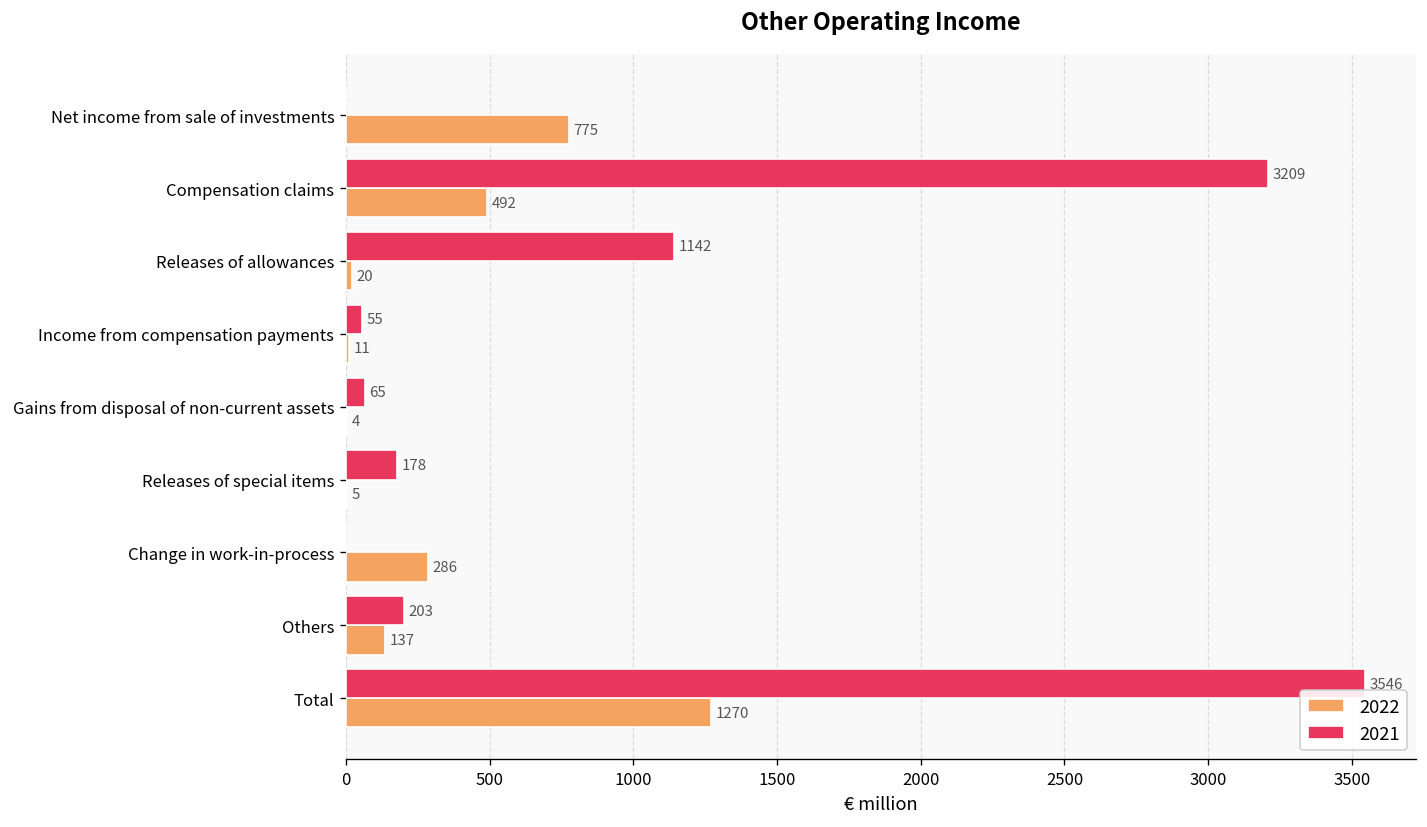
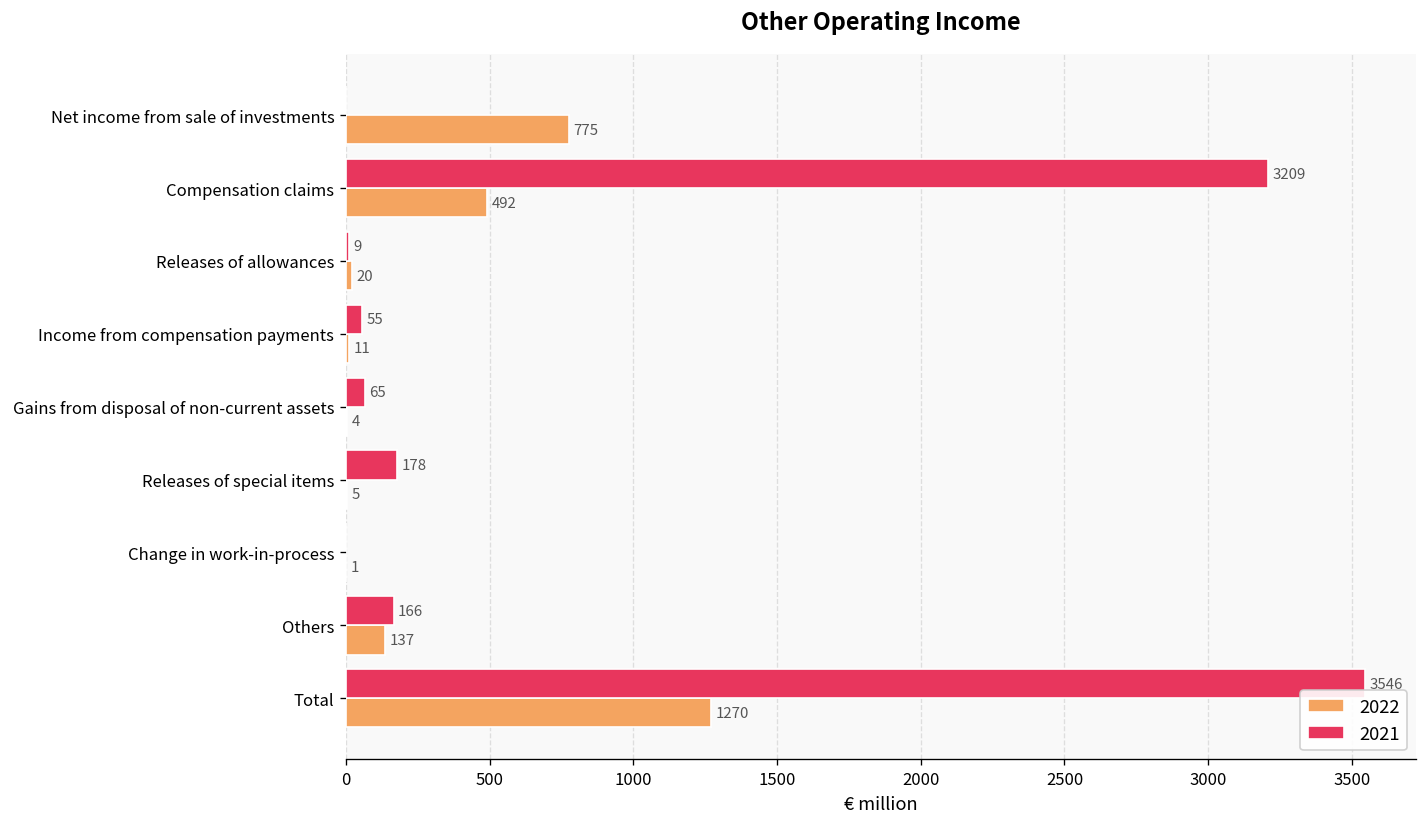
  {
    "2022": {
      "Net income from sale of investments": 775,
      "Compensation claims": 492,
      "Releases of allowances": 20,
      "Income from compensation payments": 11,
      "Gains from disposal of non-current assets": 4,
      "Releases of special items": 5,
-     "Change in work-in-process": 286,
+     "Change in work-in-process": 1,
      "Others": 137,
      "Total": 1270
    },
    "2021": {
      "Compensation claims": 3209,
-     "Releases of allowances": 1142,
+     "Releases of allowances": 9,
      "Income from compensation payments": 55,
      "Gains from disposal of non-current assets": 65,
      "Releases of special items": 178,
-     "Others": 203
+     "Others": 166
    }
  }
